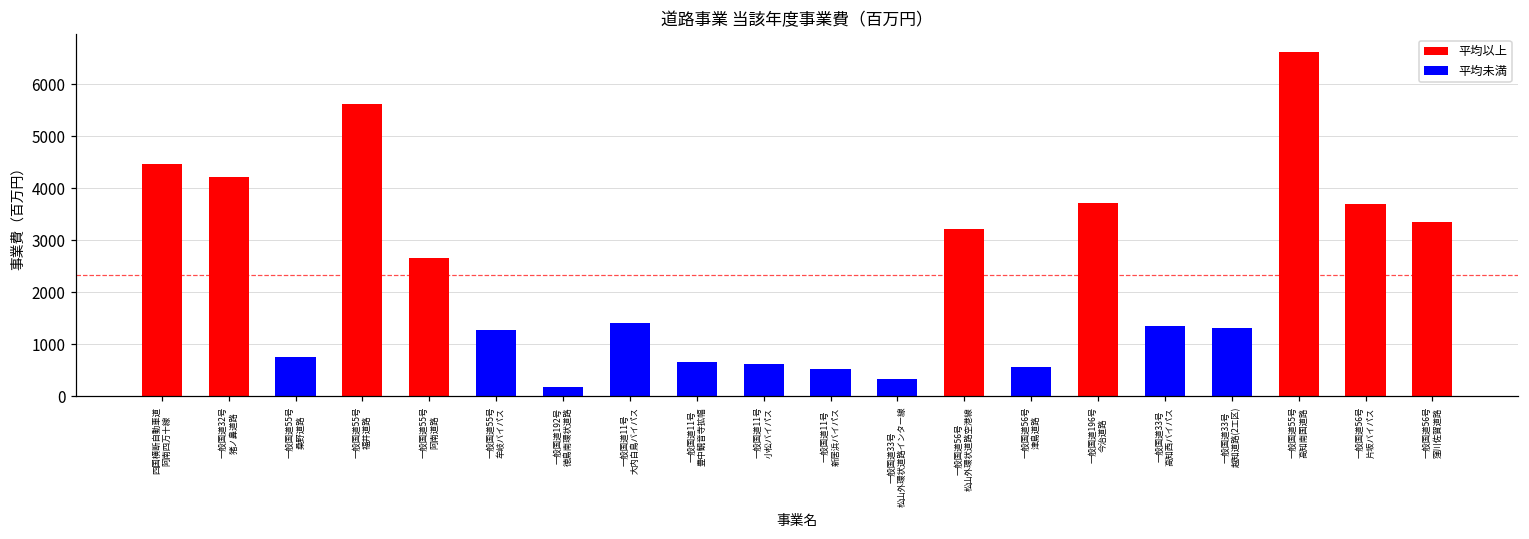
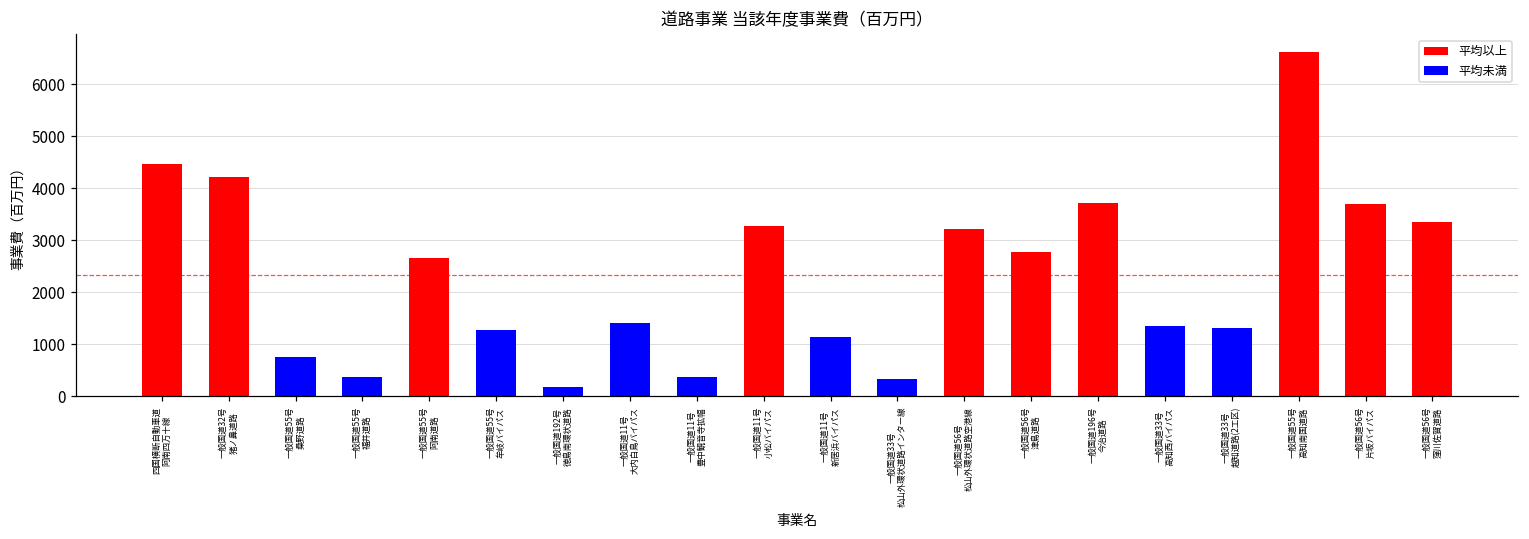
  {
    "四国横断自動車道 阿南四万十線": 4500,
    "一般国道32号 猪ノ鼻道路": 4200,
    "一般国道55号 桑野道路": 800,
-   "一般国道55号 福井道路": 5600,
+   "一般国道55号 福井道路": 400,
    "一般国道55号 阿南道路": 2700,
    "一般国道55号 牟岐バイパス": 1300,
    "一般国道192号 徳島南環状道路": 200,
    "一般国道11号 大内白鳥バイパス": 1400,
-   "一般国道11号 豊中観音寺拡幅": 700,
-   "一般国道11号 小松バイパス": 600,
-   "一般国道11号 新居浜バイパス": 500,
+   "一般国道11号 豊中観音寺拡幅": 400,
+   "一般国道11号 小松バイパス": 3300,
+   "一般国道11号 新居浜バイパス": 1100,
    "一般国道33号 松山外環状道路インター線": 300,
    "一般国道56号 松山外環状道路空港線": 3200,
-   "一般国道56号 津島道路": 600,
+   "一般国道56号 津島道路": 2800,
    "一般国道196号 今治道路": 3700,
    "一般国道33号 高知西バイパス": 1400,
    "一般国道33号 越知道路(2工区)": 1300,
    "一般国道55号 高知南国道路": 6600,
    "一般国道56号 片坂バイパス": 3700,
    "一般国道56号 窪川佐賀道路": 3400
  }
